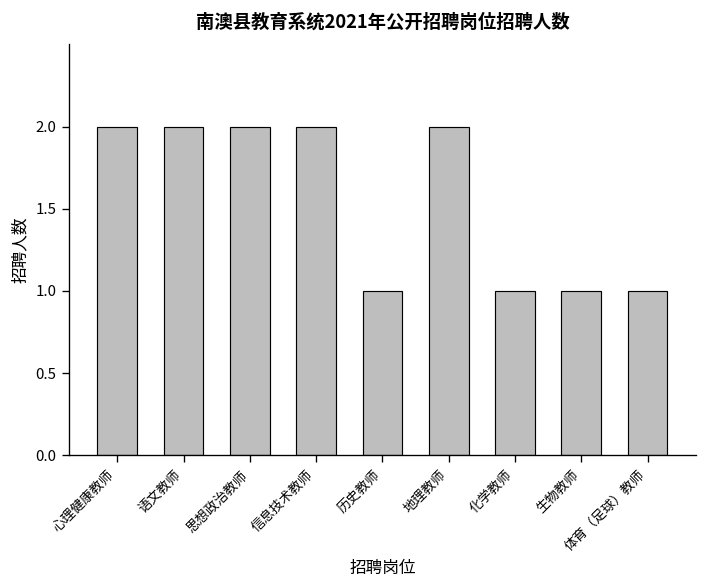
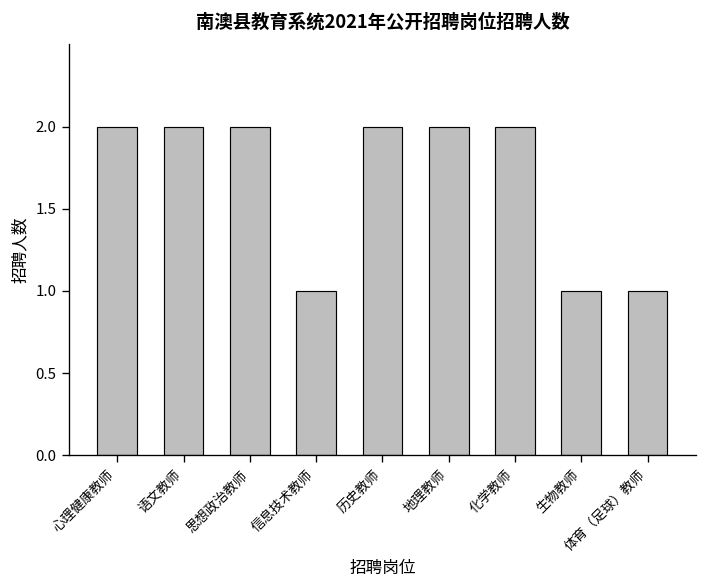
  {
    "心理健康教师": 2,
    "语文教师": 2,
    "思想政治教师": 2,
-   "信息技术教师": 2,
-   "历史教师": 1,
+   "信息技术教师": 1,
+   "历史教师": 2,
    "地理教师": 2,
-   "化学教师": 1,
+   "化学教师": 2,
    "生物教师": 1,
    "体育（足球）教师": 1
  }
